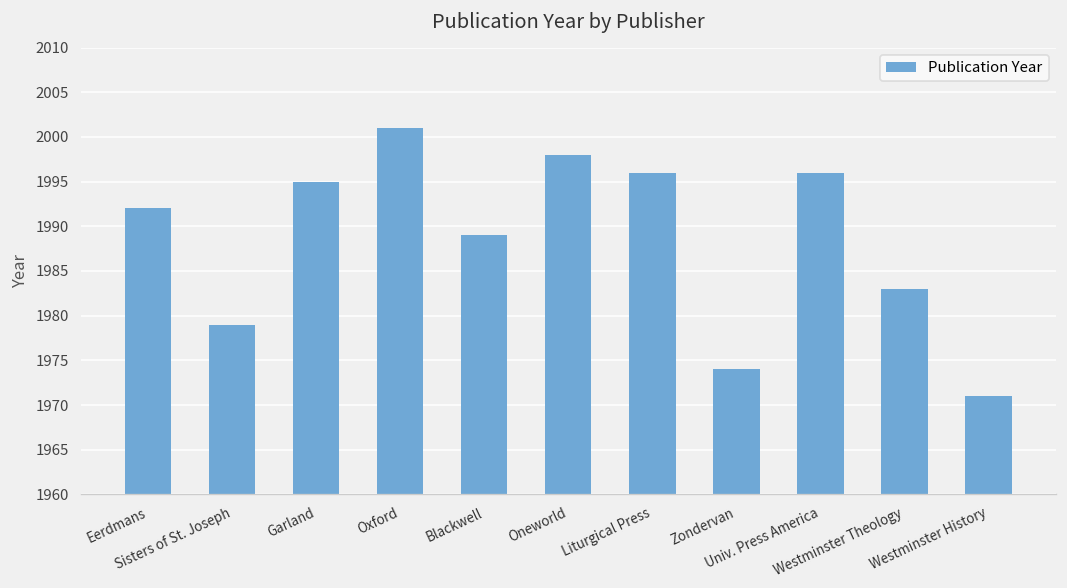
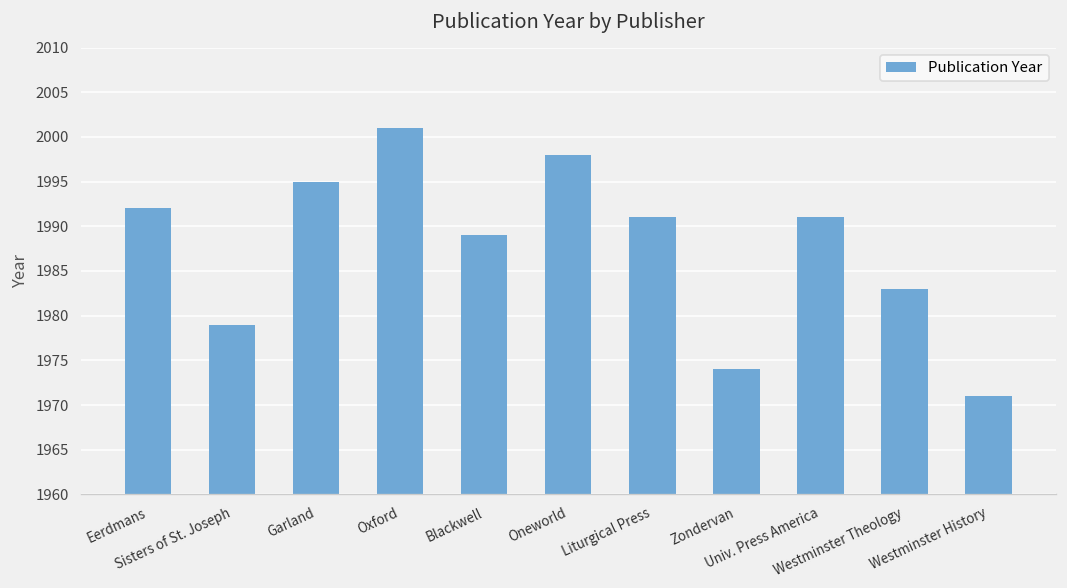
  {
    "Eerdmans": 1992,
    "Sisters of St. Joseph": 1979,
    "Garland": 1995,
    "Oxford": 2001,
    "Blackwell": 1989,
    "Oneworld": 1998,
-   "Liturgical Press": 1996,
+   "Liturgical Press": 1991,
    "Zondervan": 1974,
-   "Univ. Press America": 1996,
+   "Univ. Press America": 1991,
    "Westminster Theology": 1983,
    "Westminster History": 1971
  }
